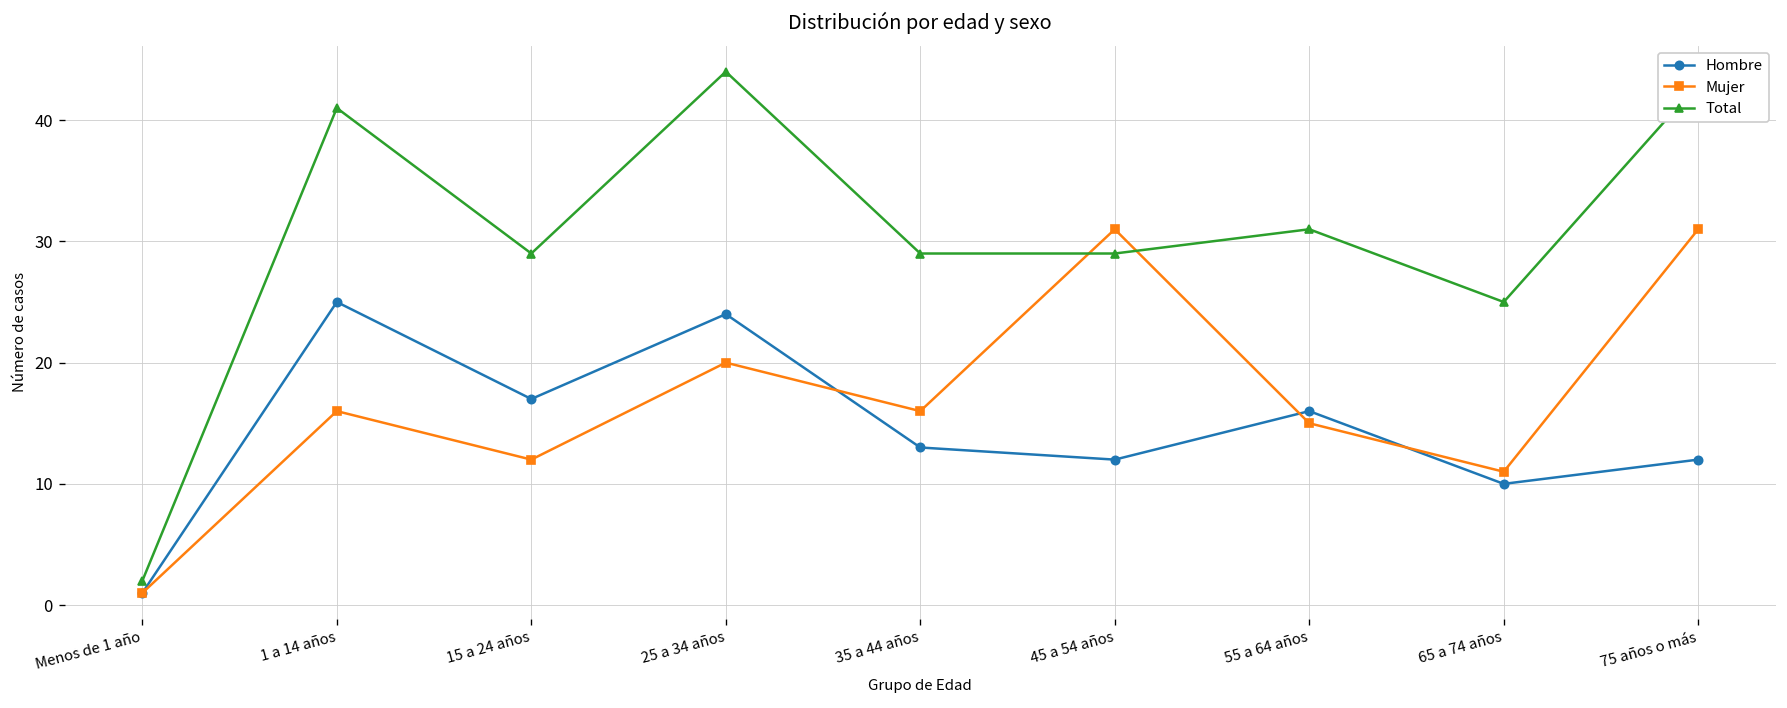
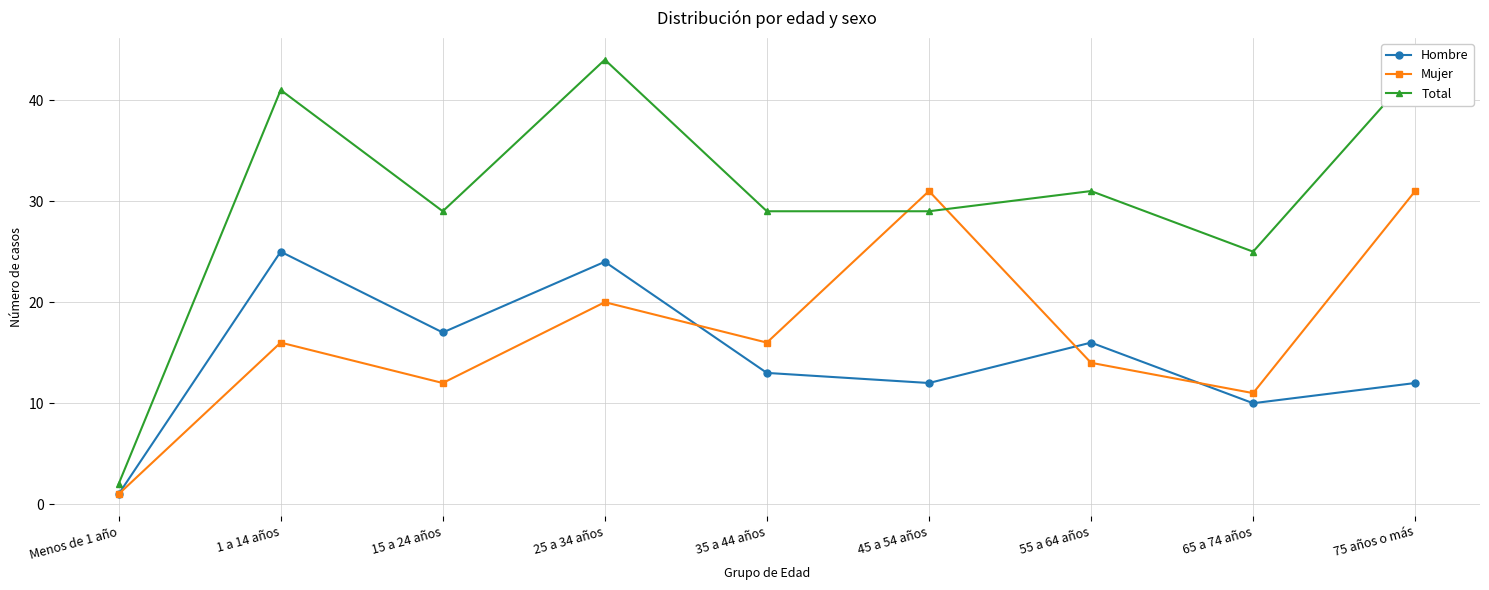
  {
    "Hombre": {
      "1 a 14 años": 25,
      "15 a 24 años": 17,
      "25 a 34 años": 24,
      "35 a 44 años": 13,
      "45 a 54 años": 12,
      "55 a 64 años": 16,
      "65 a 74 años": 10,
      "75 años o más": 12
    },
    "Mujer": {
      "1 a 14 años": 16,
      "15 a 24 años": 12,
      "25 a 34 años": 20,
      "35 a 44 años": 16,
      "45 a 54 años": 31,
-     "55 a 64 años": 15,
+     "55 a 64 años": 14,
      "65 a 74 años": 11,
      "75 años o más": 31
    },
    "Total": {
      "Menos de 1 año": 2,
      "1 a 14 años": 41,
      "15 a 24 años": 29,
      "25 a 34 años": 44,
      "35 a 44 años": 29,
      "45 a 54 años": 29,
      "55 a 64 años": 31,
      "65 a 74 años": 25
    }
  }
